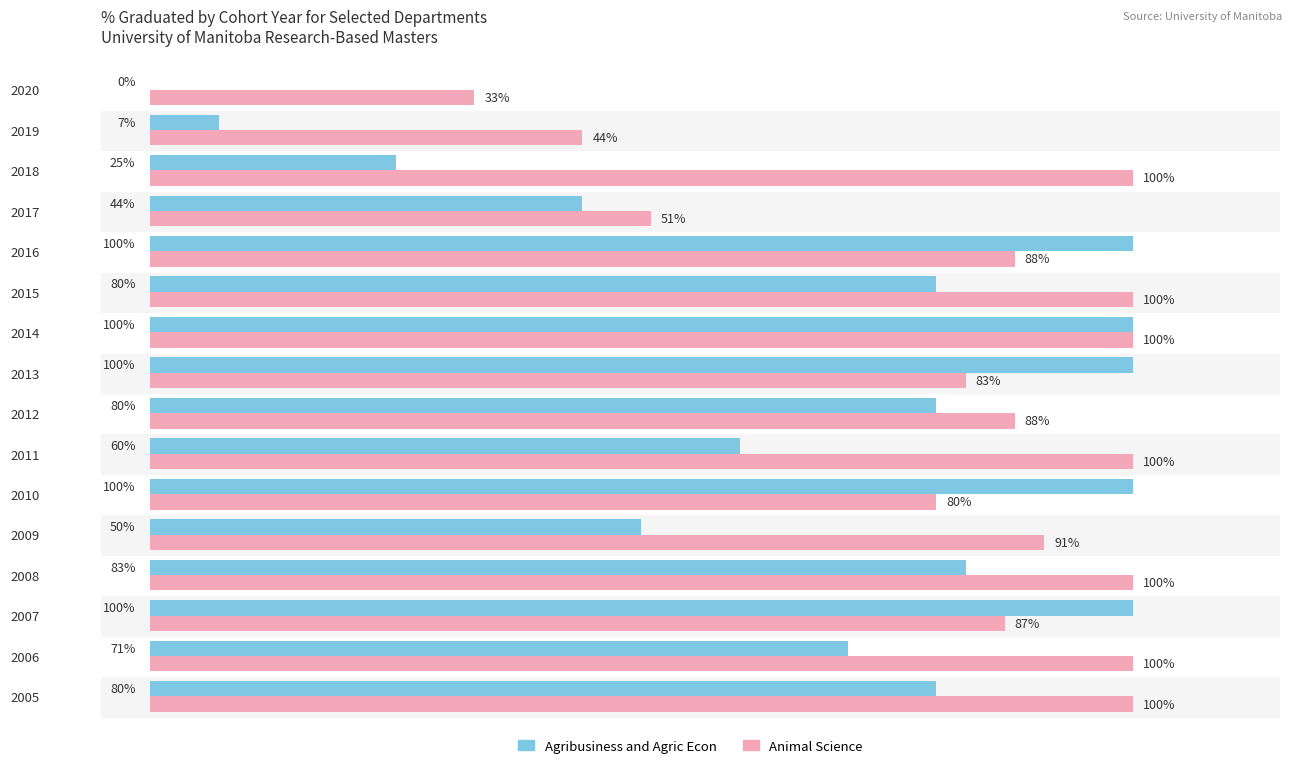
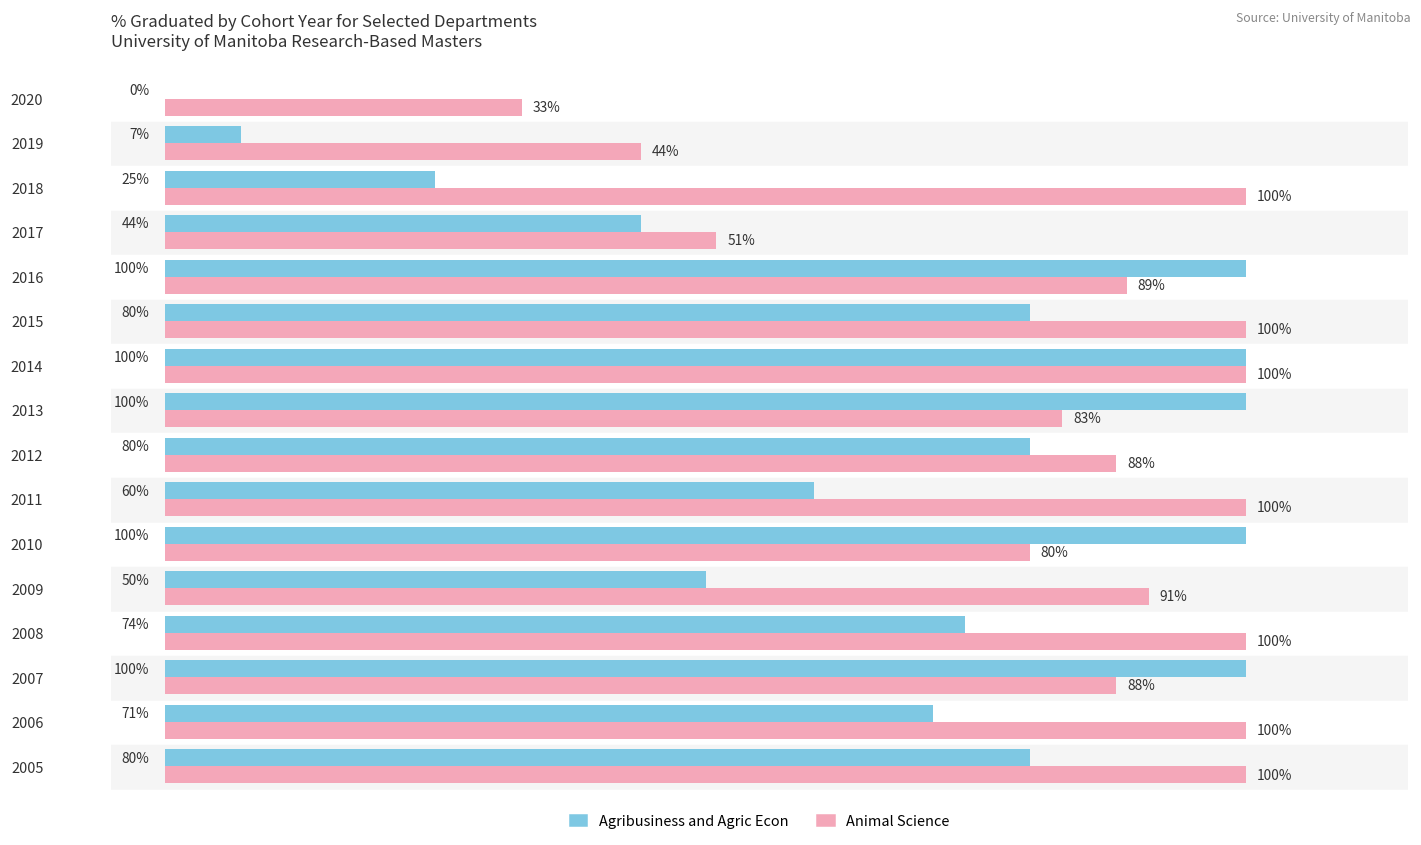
  {
    "Agribusiness and Agric Econ": {
      "2020": "0%",
-     "2008": "83%"
+     "2008": "74%"
    },
    "Animal Science": {
      "2020": "33%",
      "2019": "44%",
      "2018": "100%",
      "2017": "51%",
-     "2016": "88%",
+     "2016": "89%",
      "2015": "100%",
      "2014": "100%",
      "2013": "83%",
      "2012": "88%",
      "2011": "100%",
      "2010": "80%",
      "2009": "91%",
      "2008": "100%",
-     "2007": "87%",
+     "2007": "88%",
      "2006": "100%",
      "2005": "100%"
    }
  }
